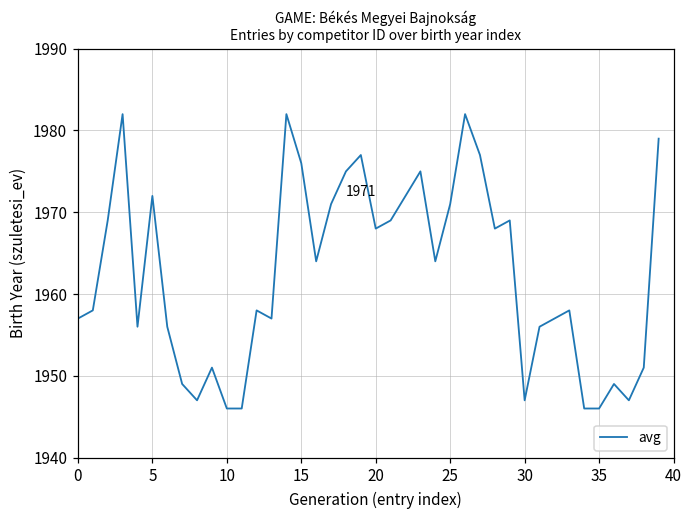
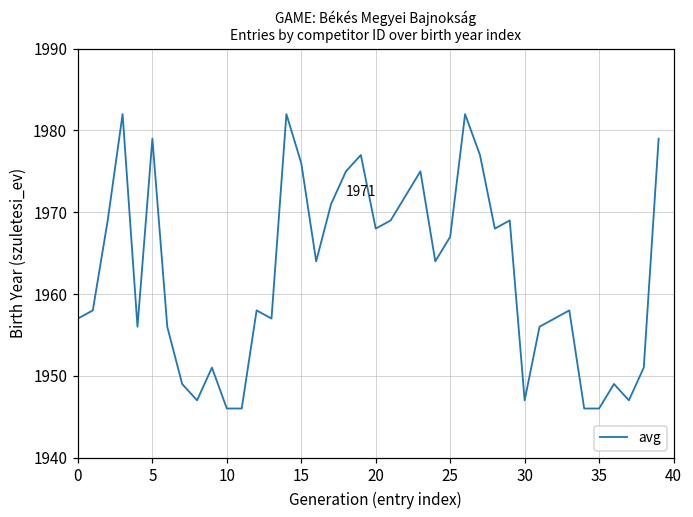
  {
    "0": 1957,
-   "5": 1972,
+   "5": 1979,
    "10": 1946,
    "15": 1976,
    "20": 1968,
-   "25": 1971,
+   "25": 1967,
    "30": 1947,
    "35": 1946
  }
